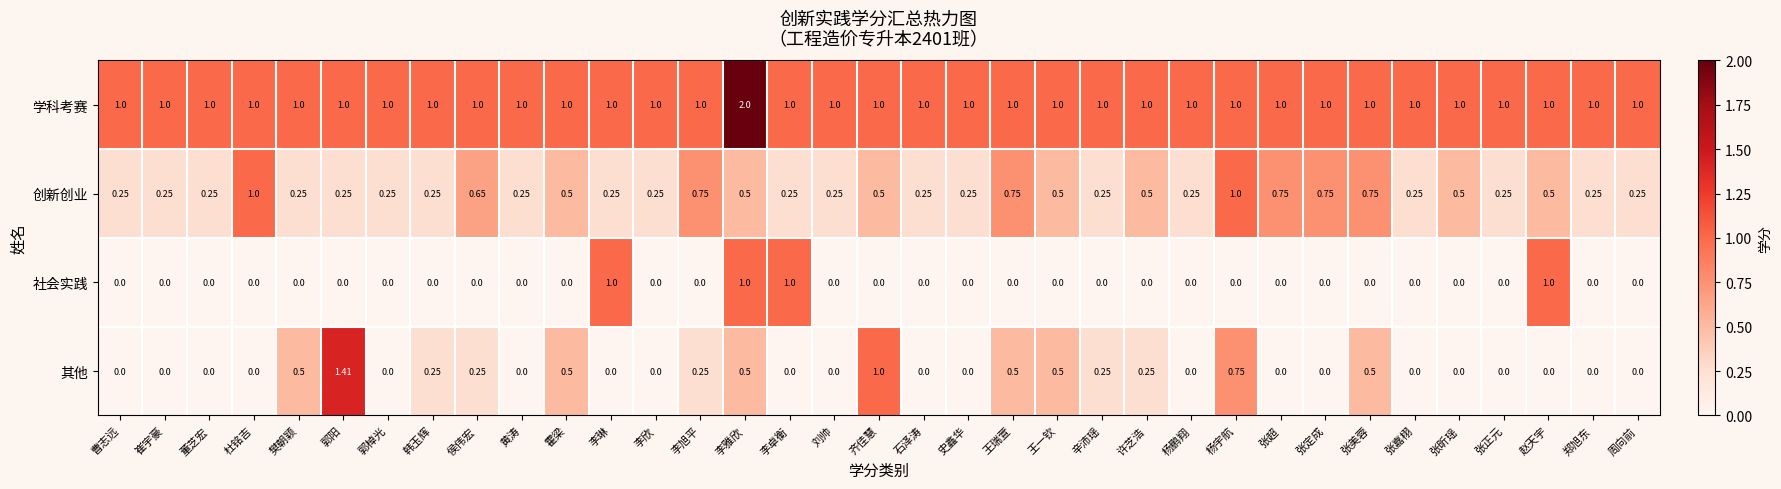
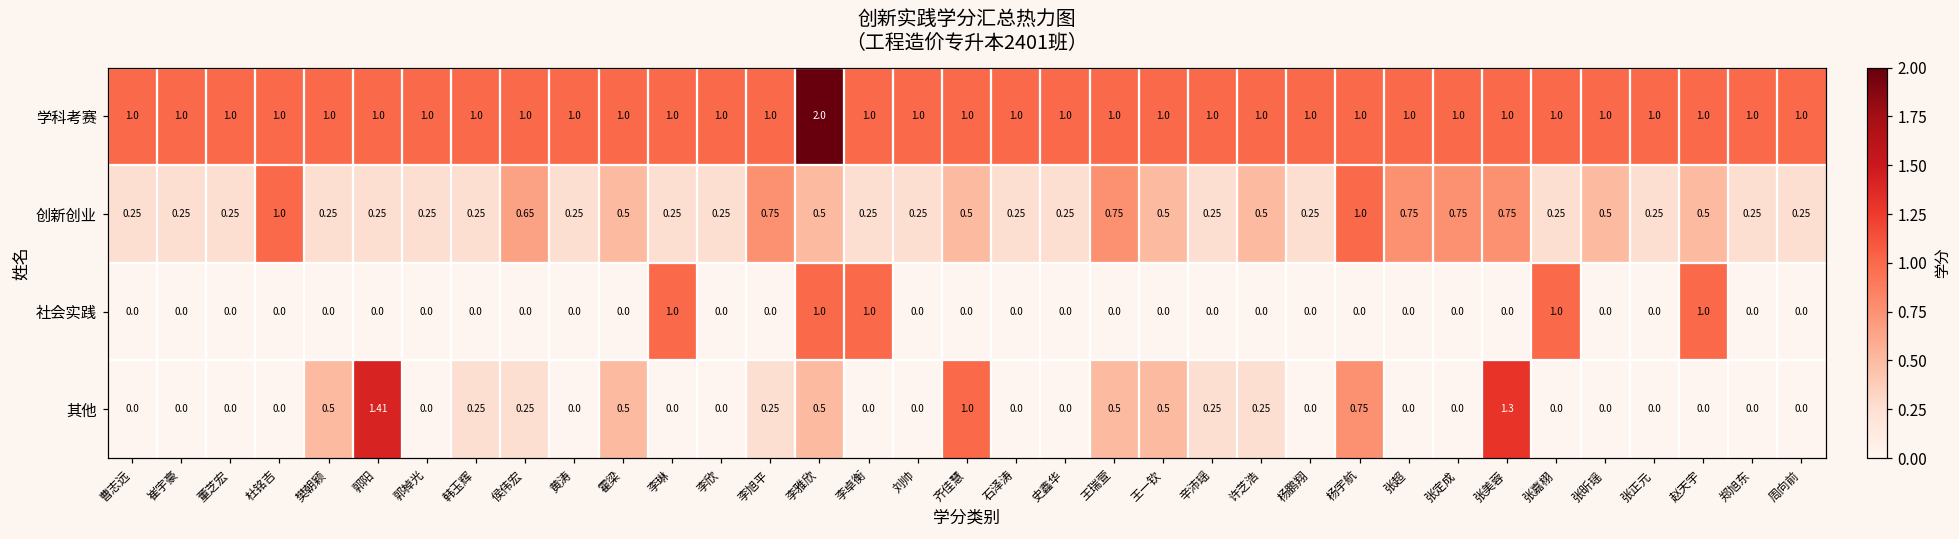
  {
    "学科考赛": {
      "曹志远": 1.0,
      "崔宇豪": 1.0,
      "董芝宏": 1.0,
      "杜铭吉": 1.0,
      "樊朝颖": 1.0,
      "郭阳": 1.0,
      "郭棹光": 1.0,
      "韩玉辉": 1.0,
      "侯伟宏": 1.0,
      "黄涛": 1.0,
      "霍梁": 1.0,
      "李琳": 1.0,
      "李欣": 1.0,
      "李旭平": 1.0,
      "李雅欣": 2.0,
      "李卓衡": 1.0,
      "刘帅": 1.0,
      "齐佳慧": 1.0,
      "石泽涛": 1.0,
      "史鑫华": 1.0,
      "王瑞萱": 1.0,
      "王一钦": 1.0,
      "辛沛瑶": 1.0,
      "许芝浩": 1.0,
      "杨鹏翔": 1.0,
      "杨宇航": 1.0,
      "张超": 1.0,
      "张定成": 1.0,
      "张美蓉": 1.0,
      "张嘉栩": 1.0,
      "张昕瑶": 1.0,
      "张正元": 1.0,
      "赵天宇": 1.0,
      "郑旭东": 1.0,
      "周向前": 1.0
    },
    "创新创业": {
      "曹志远": 0.25,
      "崔宇豪": 0.25,
      "董芝宏": 0.25,
      "杜铭吉": 1.0,
      "樊朝颖": 0.25,
      "郭阳": 0.25,
      "郭棹光": 0.25,
      "韩玉辉": 0.25,
      "侯伟宏": 0.65,
      "黄涛": 0.25,
      "霍梁": 0.5,
      "李琳": 0.25,
      "李欣": 0.25,
      "李旭平": 0.75,
      "李雅欣": 0.5,
      "李卓衡": 0.25,
      "刘帅": 0.25,
      "齐佳慧": 0.5,
      "石泽涛": 0.25,
      "史鑫华": 0.25,
      "王瑞萱": 0.75,
      "王一钦": 0.5,
      "辛沛瑶": 0.25,
      "许芝浩": 0.5,
      "杨鹏翔": 0.25,
      "杨宇航": 1.0,
      "张超": 0.75,
      "张定成": 0.75,
      "张美蓉": 0.75,
      "张嘉栩": 0.25,
      "张昕瑶": 0.5,
      "张正元": 0.25,
      "赵天宇": 0.5,
      "郑旭东": 0.25,
      "周向前": 0.25
    },
    "社会实践": {
      "曹志远": 0.0,
      "崔宇豪": 0.0,
      "董芝宏": 0.0,
      "杜铭吉": 0.0,
      "樊朝颖": 0.0,
      "郭阳": 0.0,
      "郭棹光": 0.0,
      "韩玉辉": 0.0,
      "侯伟宏": 0.0,
      "黄涛": 0.0,
      "霍梁": 0.0,
      "李琳": 1.0,
      "李欣": 0.0,
      "李旭平": 0.0,
      "李雅欣": 1.0,
      "李卓衡": 1.0,
      "刘帅": 0.0,
      "齐佳慧": 0.0,
      "石泽涛": 0.0,
      "史鑫华": 0.0,
      "王瑞萱": 0.0,
      "王一钦": 0.0,
      "辛沛瑶": 0.0,
      "许芝浩": 0.0,
      "杨鹏翔": 0.0,
      "杨宇航": 0.0,
      "张超": 0.0,
      "张定成": 0.0,
      "张美蓉": 0.0,
-     "张嘉栩": 0.0,
+     "张嘉栩": 1.0,
      "张昕瑶": 0.0,
      "张正元": 0.0,
      "赵天宇": 1.0,
      "郑旭东": 0.0,
      "周向前": 0.0
    },
    "其他": {
      "曹志远": 0.0,
      "崔宇豪": 0.0,
      "董芝宏": 0.0,
      "杜铭吉": 0.0,
      "樊朝颖": 0.5,
      "郭阳": 1.41,
      "郭棹光": 0.0,
      "韩玉辉": 0.25,
      "侯伟宏": 0.25,
      "黄涛": 0.0,
      "霍梁": 0.5,
      "李琳": 0.0,
      "李欣": 0.0,
      "李旭平": 0.25,
      "李雅欣": 0.5,
      "李卓衡": 0.0,
      "刘帅": 0.0,
      "齐佳慧": 1.0,
      "石泽涛": 0.0,
      "史鑫华": 0.0,
      "王瑞萱": 0.5,
      "王一钦": 0.5,
      "辛沛瑶": 0.25,
      "许芝浩": 0.25,
      "杨鹏翔": 0.0,
      "杨宇航": 0.75,
      "张超": 0.0,
      "张定成": 0.0,
-     "张美蓉": 0.5,
+     "张美蓉": 1.3,
      "张嘉栩": 0.0,
      "张昕瑶": 0.0,
      "张正元": 0.0,
      "赵天宇": 0.0,
      "郑旭东": 0.0,
      "周向前": 0.0
    }
  }
